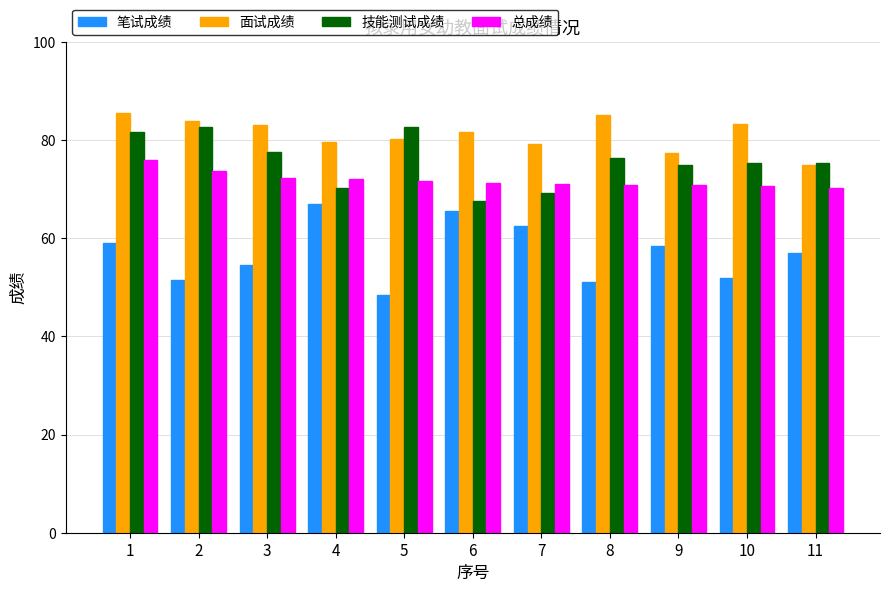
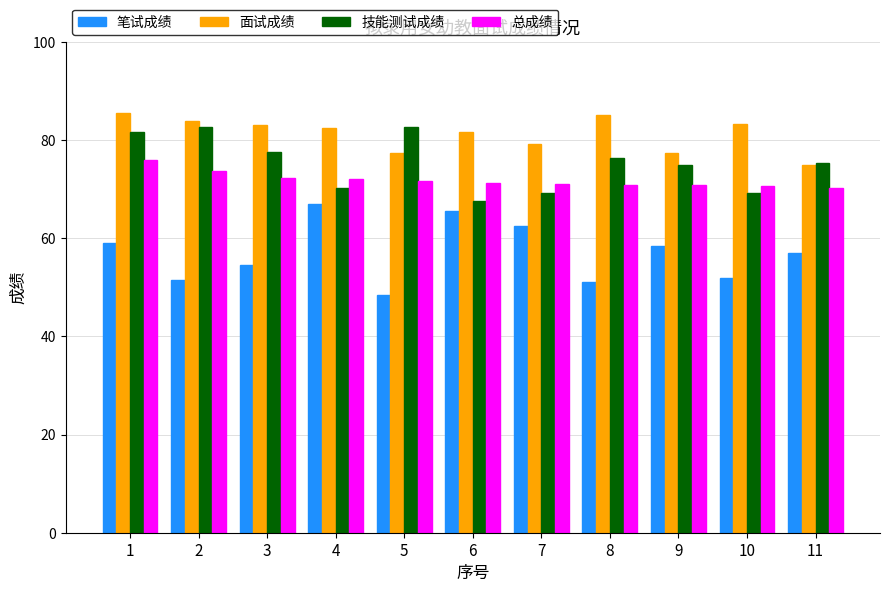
  {
    "笔试成绩": {
      "1": 59,
      "2": 52,
      "3": 55,
      "4": 67,
      "5": 49,
      "6": 66,
      "7": 63,
      "8": 51,
      "9": 59,
      "10": 52,
      "11": 57
    },
    "面试成绩": {
      "1": 86,
      "2": 84,
      "3": 83,
-     "4": 80,
-     "5": 80,
+     "4": 82,
+     "5": 77,
      "6": 82,
      "7": 79,
      "8": 85,
      "9": 77,
      "10": 83,
      "11": 75
    },
    "技能测试成绩": {
      "1": 82,
      "2": 83,
      "3": 78,
      "4": 70,
      "5": 83,
      "6": 68,
      "7": 69,
      "8": 76,
      "9": 75,
-     "10": 75,
+     "10": 69,
      "11": 75
    },
    "总成绩": {
      "1": 76,
      "2": 74,
      "3": 72,
      "4": 72,
      "5": 72,
      "6": 71,
      "7": 71,
      "8": 71,
      "9": 71,
      "10": 71,
      "11": 70
    }
  }
